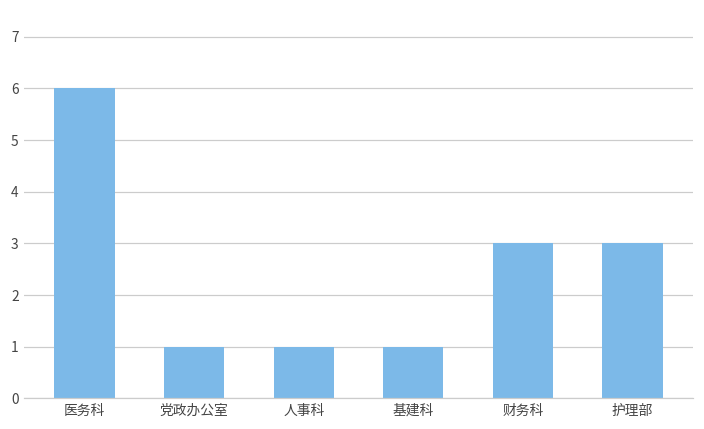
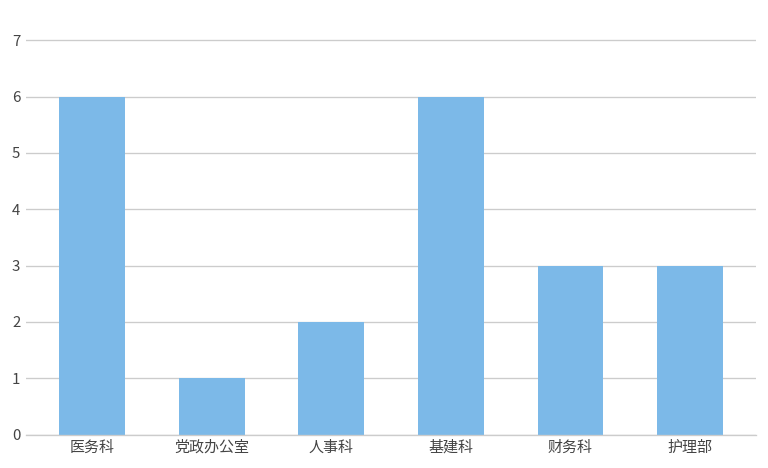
  {
    "医务科": 6,
    "党政办公室": 1,
-   "人事科": 1,
-   "基建科": 1,
+   "人事科": 2,
+   "基建科": 6,
    "财务科": 3,
    "护理部": 3
  }
